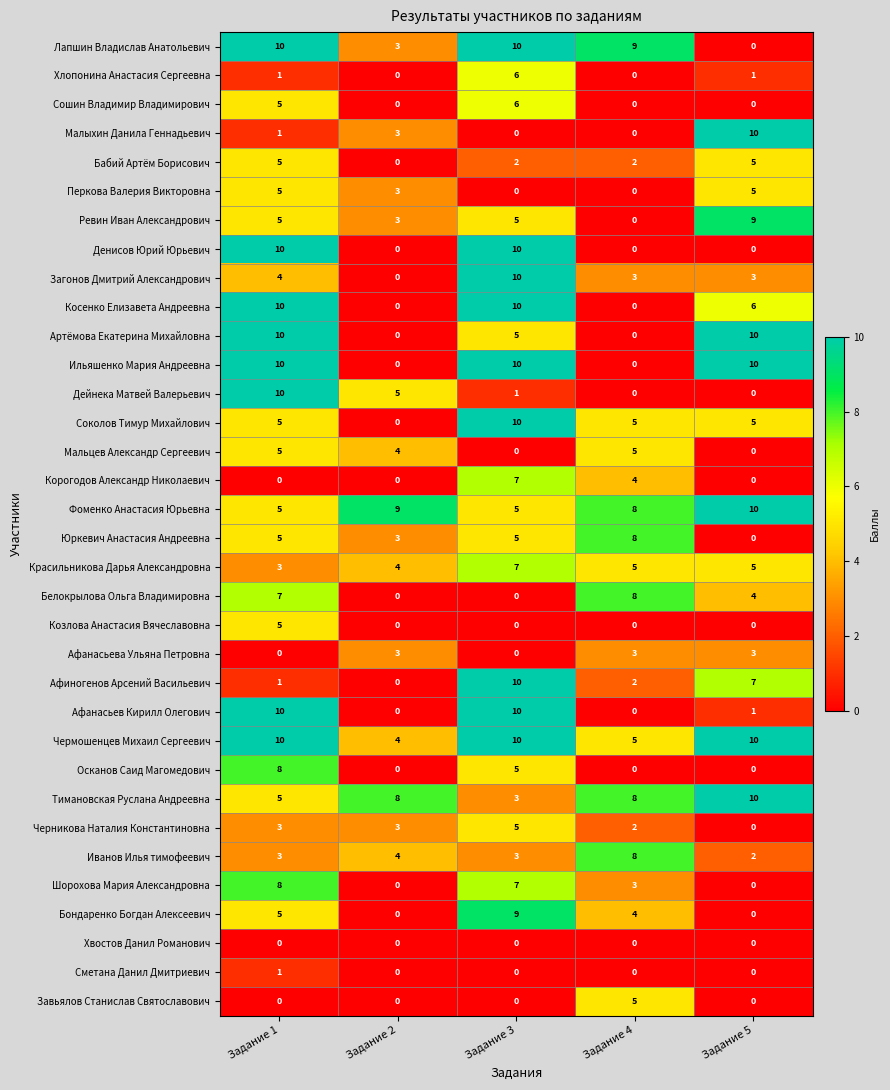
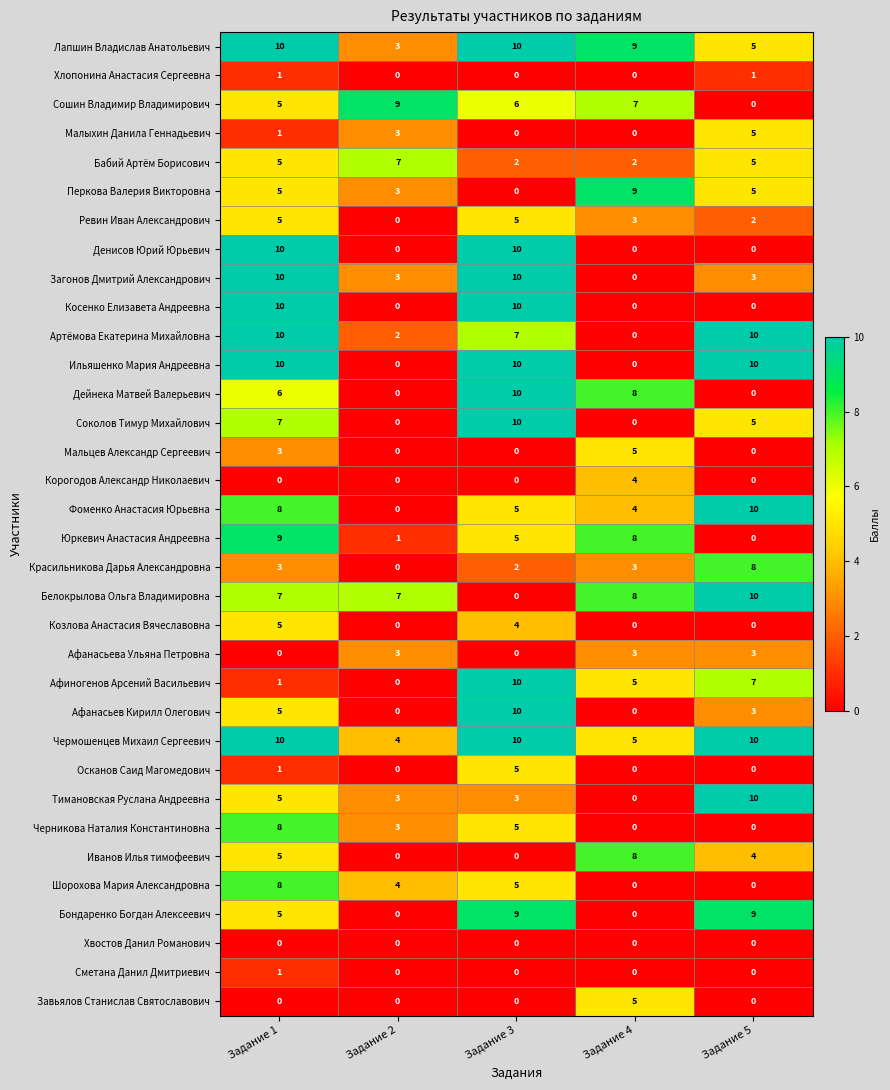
  {
    "Лапшин Владислав Анатольевич": {
      "Задание 1": 10,
      "Задание 2": 3,
      "Задание 3": 10,
      "Задание 4": 9,
-     "Задание 5": 0
+     "Задание 5": 5
    },
    "Хлопонина Анастасия Сергеевна": {
      "Задание 1": 1,
      "Задание 2": 0,
-     "Задание 3": 6,
+     "Задание 3": 0,
      "Задание 4": 0,
      "Задание 5": 1
    },
    "Сошин Владимир Владимирович": {
      "Задание 1": 5,
-     "Задание 2": 0,
+     "Задание 2": 9,
      "Задание 3": 6,
-     "Задание 4": 0,
+     "Задание 4": 7,
      "Задание 5": 0
    },
    "Малыхин Данила Геннадьевич": {
      "Задание 1": 1,
      "Задание 2": 3,
      "Задание 3": 0,
      "Задание 4": 0,
-     "Задание 5": 10
+     "Задание 5": 5
    },
    "Бабий Артём Борисович": {
      "Задание 1": 5,
-     "Задание 2": 0,
+     "Задание 2": 7,
      "Задание 3": 2,
      "Задание 4": 2,
      "Задание 5": 5
    },
    "Перкова Валерия Викторовна": {
      "Задание 1": 5,
      "Задание 2": 3,
      "Задание 3": 0,
-     "Задание 4": 0,
+     "Задание 4": 9,
      "Задание 5": 5
    },
    "Ревин Иван Александрович": {
      "Задание 1": 5,
-     "Задание 2": 3,
+     "Задание 2": 0,
      "Задание 3": 5,
-     "Задание 4": 0,
-     "Задание 5": 9
+     "Задание 4": 3,
+     "Задание 5": 2
    },
    "Денисов Юрий Юрьевич": {
      "Задание 1": 10,
      "Задание 2": 0,
      "Задание 3": 10,
      "Задание 4": 0,
      "Задание 5": 0
    },
    "Загонов Дмитрий Александрович": {
-     "Задание 1": 4,
-     "Задание 2": 0,
+     "Задание 1": 10,
+     "Задание 2": 3,
      "Задание 3": 10,
-     "Задание 4": 3,
+     "Задание 4": 0,
      "Задание 5": 3
    },
    "Косенко Елизавета Андреевна": {
      "Задание 1": 10,
      "Задание 2": 0,
      "Задание 3": 10,
      "Задание 4": 0,
-     "Задание 5": 6
+     "Задание 5": 0
    },
    "Артёмова Екатерина Михайловна": {
      "Задание 1": 10,
-     "Задание 2": 0,
-     "Задание 3": 5,
+     "Задание 2": 2,
+     "Задание 3": 7,
      "Задание 4": 0,
      "Задание 5": 10
    },
    "Ильяшенко Мария Андреевна": {
      "Задание 1": 10,
      "Задание 2": 0,
      "Задание 3": 10,
      "Задание 4": 0,
      "Задание 5": 10
    },
    "Дейнека Матвей Валерьевич": {
-     "Задание 1": 10,
-     "Задание 2": 5,
-     "Задание 3": 1,
-     "Задание 4": 0,
+     "Задание 1": 6,
+     "Задание 2": 0,
+     "Задание 3": 10,
+     "Задание 4": 8,
      "Задание 5": 0
    },
    "Соколов Тимур Михайлович": {
-     "Задание 1": 5,
+     "Задание 1": 7,
      "Задание 2": 0,
      "Задание 3": 10,
-     "Задание 4": 5,
+     "Задание 4": 0,
      "Задание 5": 5
    },
    "Мальцев Александр Сергеевич": {
-     "Задание 1": 5,
-     "Задание 2": 4,
+     "Задание 1": 3,
+     "Задание 2": 0,
      "Задание 3": 0,
      "Задание 4": 5,
      "Задание 5": 0
    },
    "Корогодов Александр Николаевич": {
      "Задание 1": 0,
      "Задание 2": 0,
-     "Задание 3": 7,
+     "Задание 3": 0,
      "Задание 4": 4,
      "Задание 5": 0
    },
    "Фоменко Анастасия Юрьевна": {
-     "Задание 1": 5,
-     "Задание 2": 9,
+     "Задание 1": 8,
+     "Задание 2": 0,
      "Задание 3": 5,
-     "Задание 4": 8,
+     "Задание 4": 4,
      "Задание 5": 10
    },
    "Юркевич Анастасия Андреевна": {
-     "Задание 1": 5,
-     "Задание 2": 3,
+     "Задание 1": 9,
+     "Задание 2": 1,
      "Задание 3": 5,
      "Задание 4": 8,
      "Задание 5": 0
    },
    "Красильникова Дарья Александровна": {
      "Задание 1": 3,
-     "Задание 2": 4,
-     "Задание 3": 7,
-     "Задание 4": 5,
-     "Задание 5": 5
+     "Задание 2": 0,
+     "Задание 3": 2,
+     "Задание 4": 3,
+     "Задание 5": 8
    },
    "Белокрылова Ольга Владимировна": {
      "Задание 1": 7,
-     "Задание 2": 0,
+     "Задание 2": 7,
      "Задание 3": 0,
      "Задание 4": 8,
-     "Задание 5": 4
+     "Задание 5": 10
    },
    "Козлова Анастасия Вячеславовна": {
      "Задание 1": 5,
      "Задание 2": 0,
-     "Задание 3": 0,
+     "Задание 3": 4,
      "Задание 4": 0,
      "Задание 5": 0
    },
    "Афанасьева Ульяна Петровна": {
      "Задание 1": 0,
      "Задание 2": 3,
      "Задание 3": 0,
      "Задание 4": 3,
      "Задание 5": 3
    },
    "Афиногенов Арсений Васильевич": {
      "Задание 1": 1,
      "Задание 2": 0,
      "Задание 3": 10,
-     "Задание 4": 2,
+     "Задание 4": 5,
      "Задание 5": 7
    },
    "Афанасьев Кирилл Олегович": {
-     "Задание 1": 10,
+     "Задание 1": 5,
      "Задание 2": 0,
      "Задание 3": 10,
      "Задание 4": 0,
-     "Задание 5": 1
+     "Задание 5": 3
    },
    "Чермошенцев Михаил Сергеевич": {
      "Задание 1": 10,
      "Задание 2": 4,
      "Задание 3": 10,
      "Задание 4": 5,
      "Задание 5": 10
    },
    "Осканов Саид Магомедович": {
-     "Задание 1": 8,
+     "Задание 1": 1,
      "Задание 2": 0,
      "Задание 3": 5,
      "Задание 4": 0,
      "Задание 5": 0
    },
    "Тимановская Руслана Андреевна": {
      "Задание 1": 5,
-     "Задание 2": 8,
+     "Задание 2": 3,
      "Задание 3": 3,
-     "Задание 4": 8,
+     "Задание 4": 0,
      "Задание 5": 10
    },
    "Черникова Наталия Константиновна": {
-     "Задание 1": 3,
+     "Задание 1": 8,
      "Задание 2": 3,
      "Задание 3": 5,
-     "Задание 4": 2,
+     "Задание 4": 0,
      "Задание 5": 0
    },
    "Иванов Илья тимофеевич": {
-     "Задание 1": 3,
-     "Задание 2": 4,
-     "Задание 3": 3,
+     "Задание 1": 5,
+     "Задание 2": 0,
+     "Задание 3": 0,
      "Задание 4": 8,
-     "Задание 5": 2
+     "Задание 5": 4
    },
    "Шорохова Мария Александровна": {
      "Задание 1": 8,
-     "Задание 2": 0,
-     "Задание 3": 7,
-     "Задание 4": 3,
+     "Задание 2": 4,
+     "Задание 3": 5,
+     "Задание 4": 0,
      "Задание 5": 0
    },
    "Бондаренко Богдан Алексеевич": {
      "Задание 1": 5,
      "Задание 2": 0,
      "Задание 3": 9,
-     "Задание 4": 4,
-     "Задание 5": 0
+     "Задание 4": 0,
+     "Задание 5": 9
    },
    "Хвостов Данил Романович": {
      "Задание 1": 0,
      "Задание 2": 0,
      "Задание 3": 0,
      "Задание 4": 0,
      "Задание 5": 0
    },
    "Сметана Данил Дмитриевич": {
      "Задание 1": 1,
      "Задание 2": 0,
      "Задание 3": 0,
      "Задание 4": 0,
      "Задание 5": 0
    },
    "Завьялов Станислав Святославович": {
      "Задание 1": 0,
      "Задание 2": 0,
      "Задание 3": 0,
      "Задание 4": 5,
      "Задание 5": 0
    }
  }
